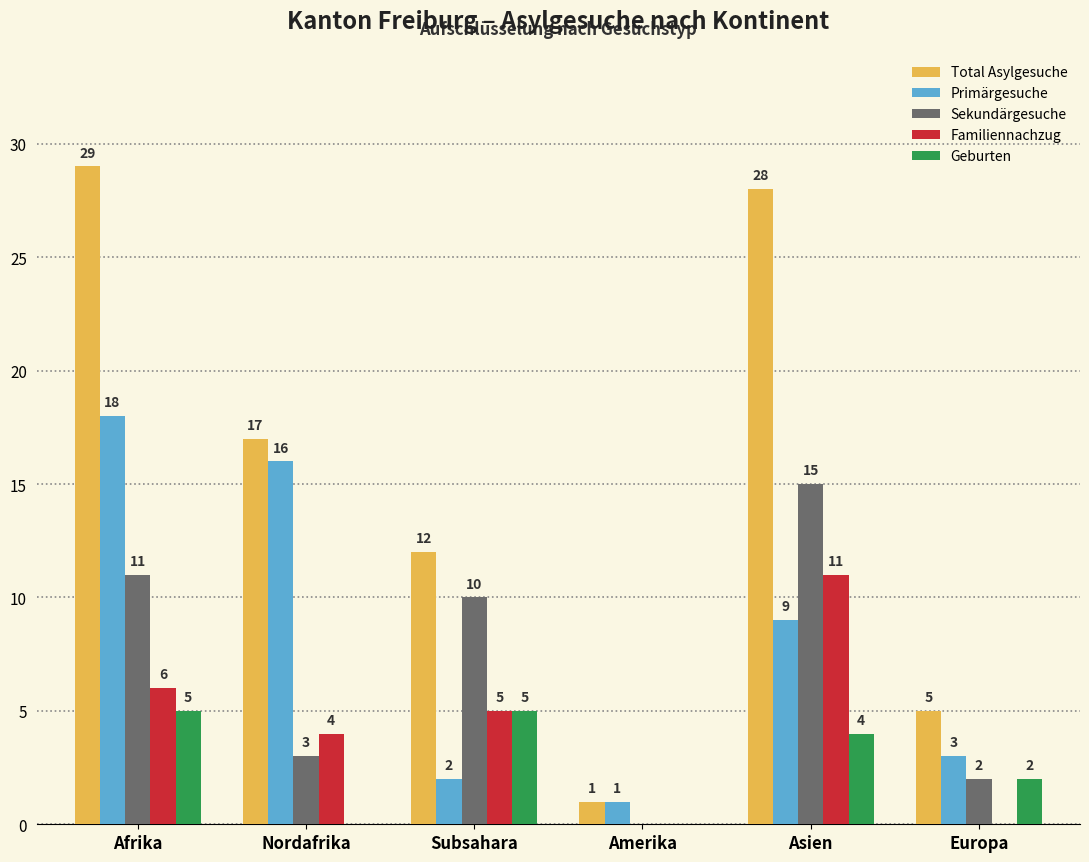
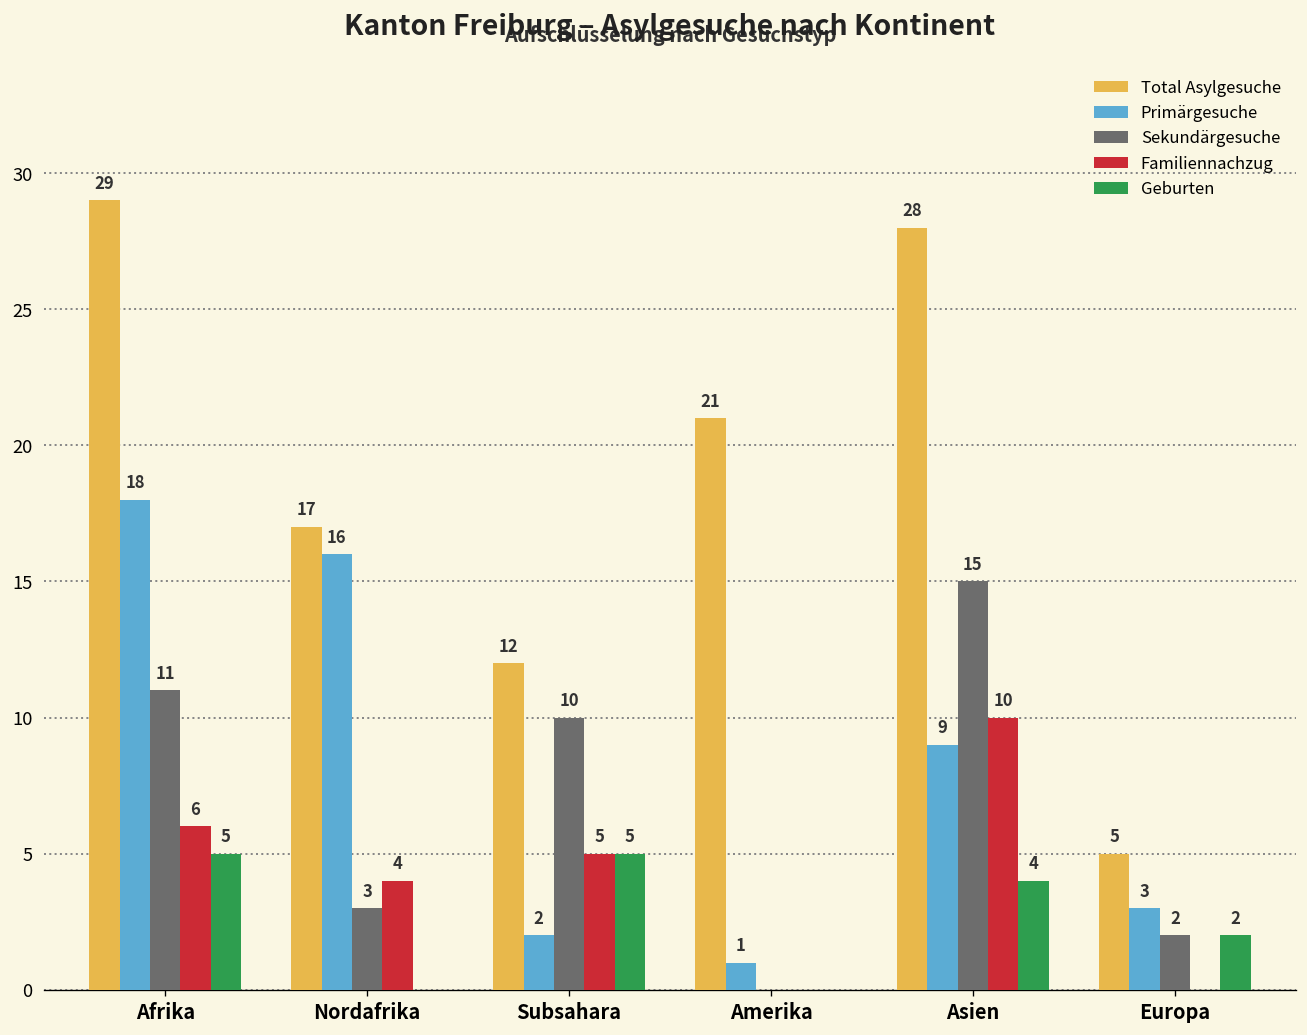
  {
    "Total Asylgesuche": {
      "Afrika": 29,
      "Nordafrika": 17,
      "Subsahara": 12,
-     "Amerika": 1,
+     "Amerika": 21,
      "Asien": 28,
      "Europa": 5
    },
    "Primärgesuche": {
      "Afrika": 18,
      "Nordafrika": 16,
      "Subsahara": 2,
      "Amerika": 1,
      "Asien": 9,
      "Europa": 3
    },
    "Sekundärgesuche": {
      "Afrika": 11,
      "Nordafrika": 3,
      "Subsahara": 10,
      "Asien": 15,
      "Europa": 2
    },
    "Familiennachzug": {
      "Afrika": 6,
      "Nordafrika": 4,
      "Subsahara": 5,
-     "Asien": 11
+     "Asien": 10
    },
    "Geburten": {
      "Afrika": 5,
      "Subsahara": 5,
      "Asien": 4,
      "Europa": 2
    }
  }
